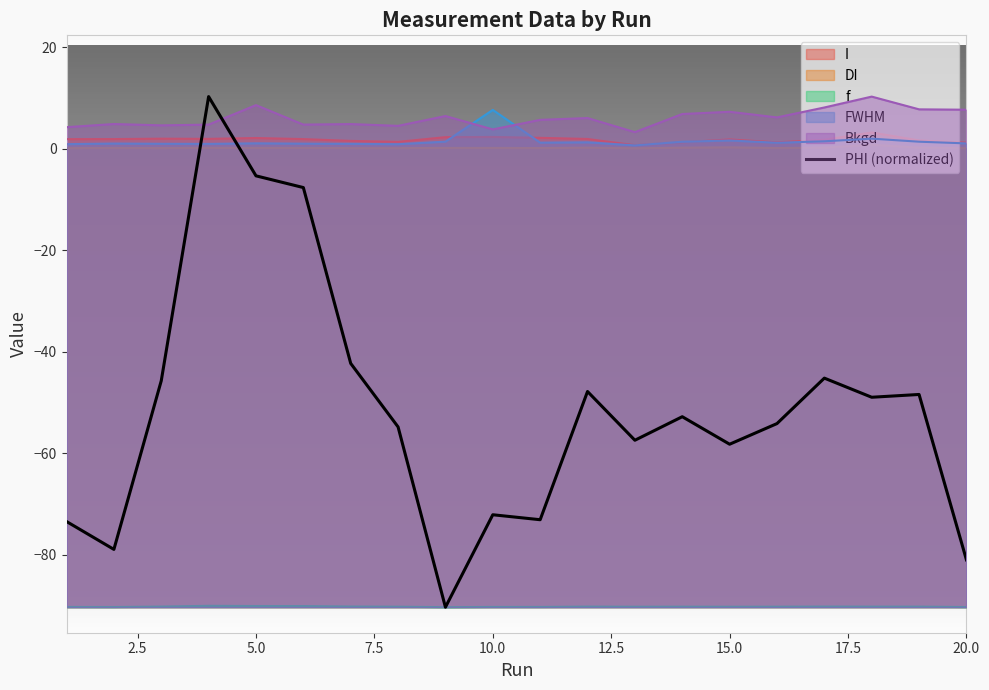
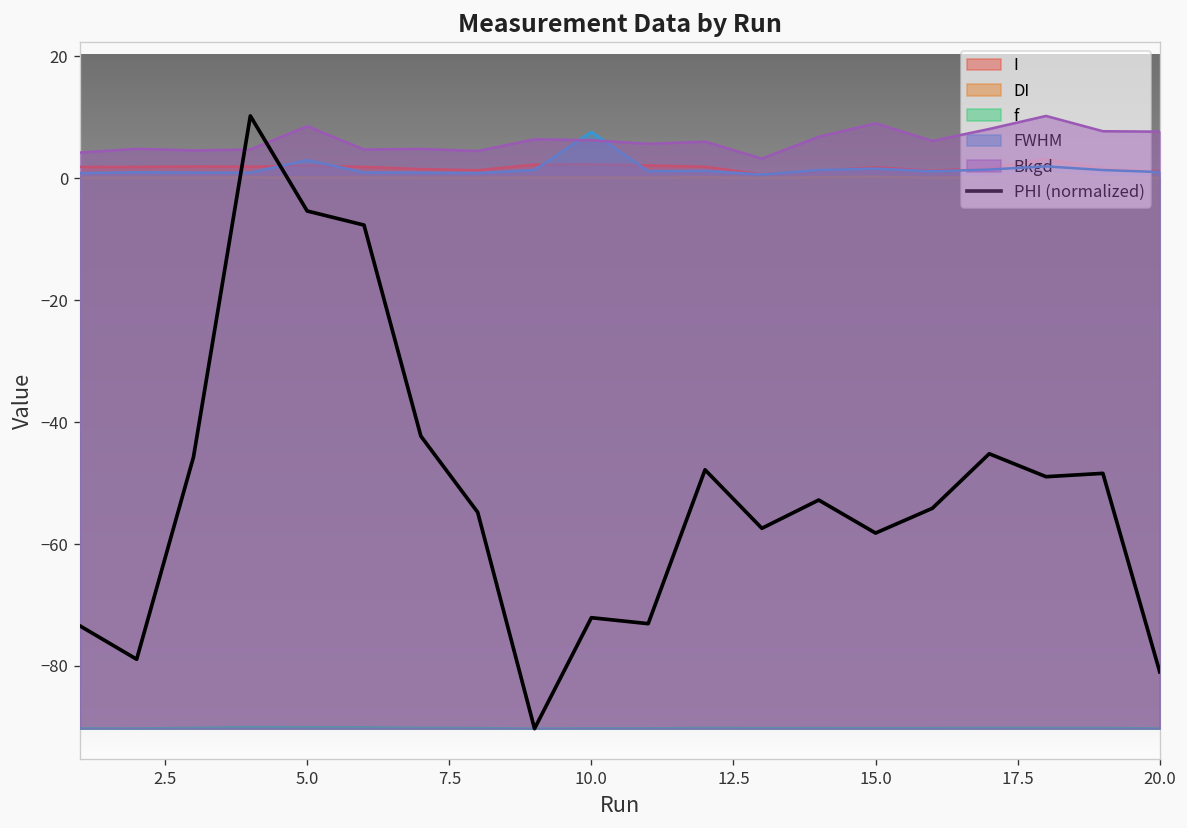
  {
    "f": {
      "5.0": -90,
      "10.0": -90,
      "15.0": -90,
      "20.0": -90
    },
    "FWHM": {
-     "5.0": 1,
+     "5.0": 3,
      "10.0": 8
    },
    "Bkgd": {
      "5.0": 9,
-     "10.0": 4,
-     "15.0": 7,
+     "10.0": 6,
+     "15.0": 9,
      "20.0": 8
    },
    "PHI (normalized)": {
      "5.0": -5,
      "10.0": -72,
      "15.0": -58,
      "20.0": -81
    }
  }
